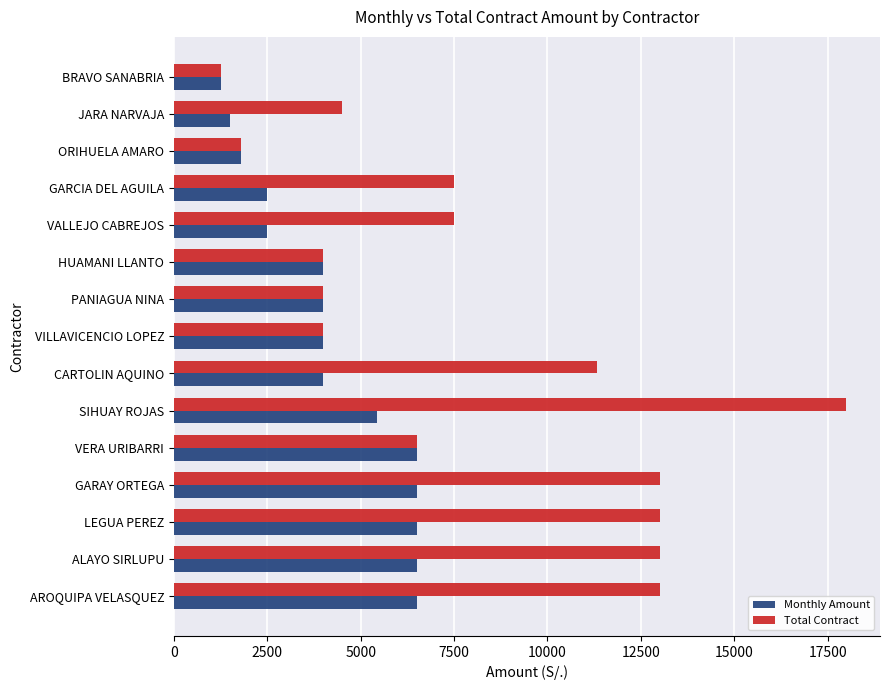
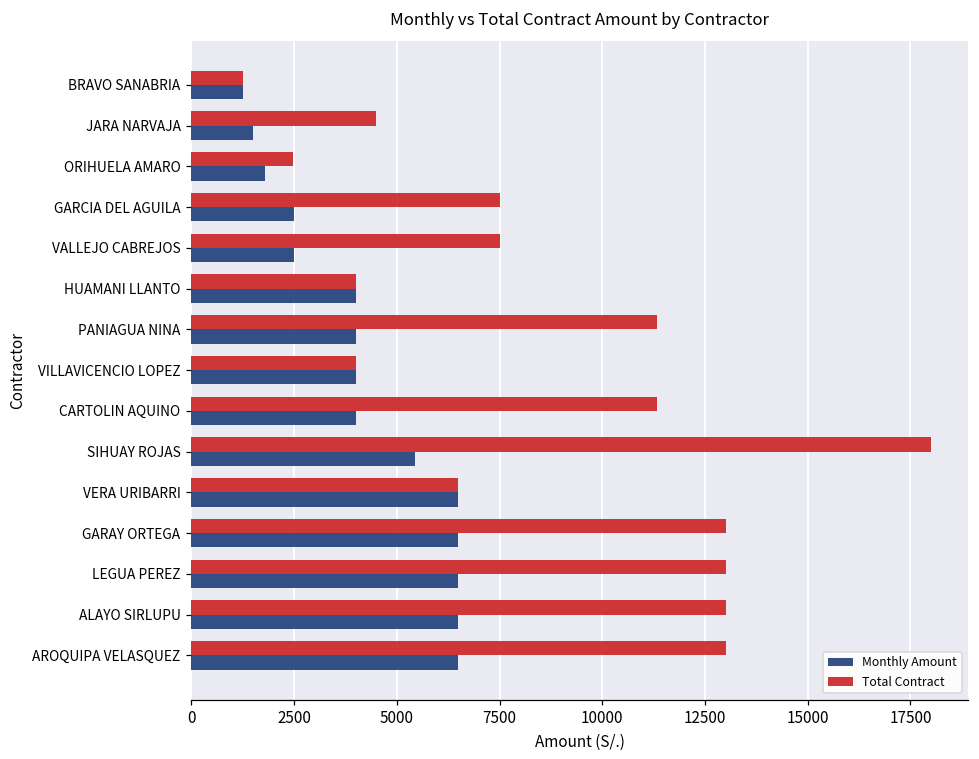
  {
    "Monthly Amount": {
      "BRAVO SANABRIA": 1300,
      "JARA NARVAJA": 1500,
      "ORIHUELA AMARO": 1800,
      "GARCIA DEL AGUILA": 2500,
      "VALLEJO CABREJOS": 2500,
      "HUAMANI LLANTO": 4000,
      "PANIAGUA NINA": 4000,
      "VILLAVICENCIO LOPEZ": 4000,
      "CARTOLIN AQUINO": 4000,
      "SIHUAY ROJAS": 5400,
      "VERA URIBARRI": 6500,
      "GARAY ORTEGA": 6500,
      "LEGUA PEREZ": 6500,
      "ALAYO SIRLUPU": 6500,
      "AROQUIPA VELASQUEZ": 6500
    },
    "Total Contract": {
      "BRAVO SANABRIA": 1300,
      "JARA NARVAJA": 4500,
-     "ORIHUELA AMARO": 1800,
+     "ORIHUELA AMARO": 2500,
      "GARCIA DEL AGUILA": 7500,
      "VALLEJO CABREJOS": 7500,
      "HUAMANI LLANTO": 4000,
-     "PANIAGUA NINA": 4000,
+     "PANIAGUA NINA": 11300,
      "VILLAVICENCIO LOPEZ": 4000,
      "CARTOLIN AQUINO": 11300,
      "SIHUAY ROJAS": 18000,
      "VERA URIBARRI": 6500,
      "GARAY ORTEGA": 13000,
      "LEGUA PEREZ": 13000,
      "ALAYO SIRLUPU": 13000,
      "AROQUIPA VELASQUEZ": 13000
    }
  }
